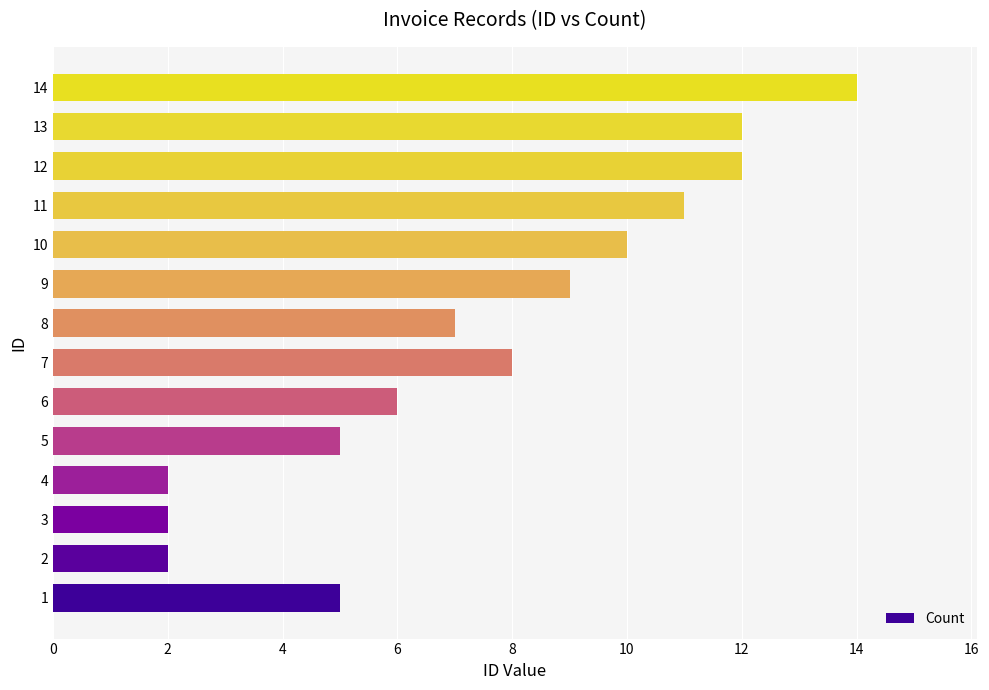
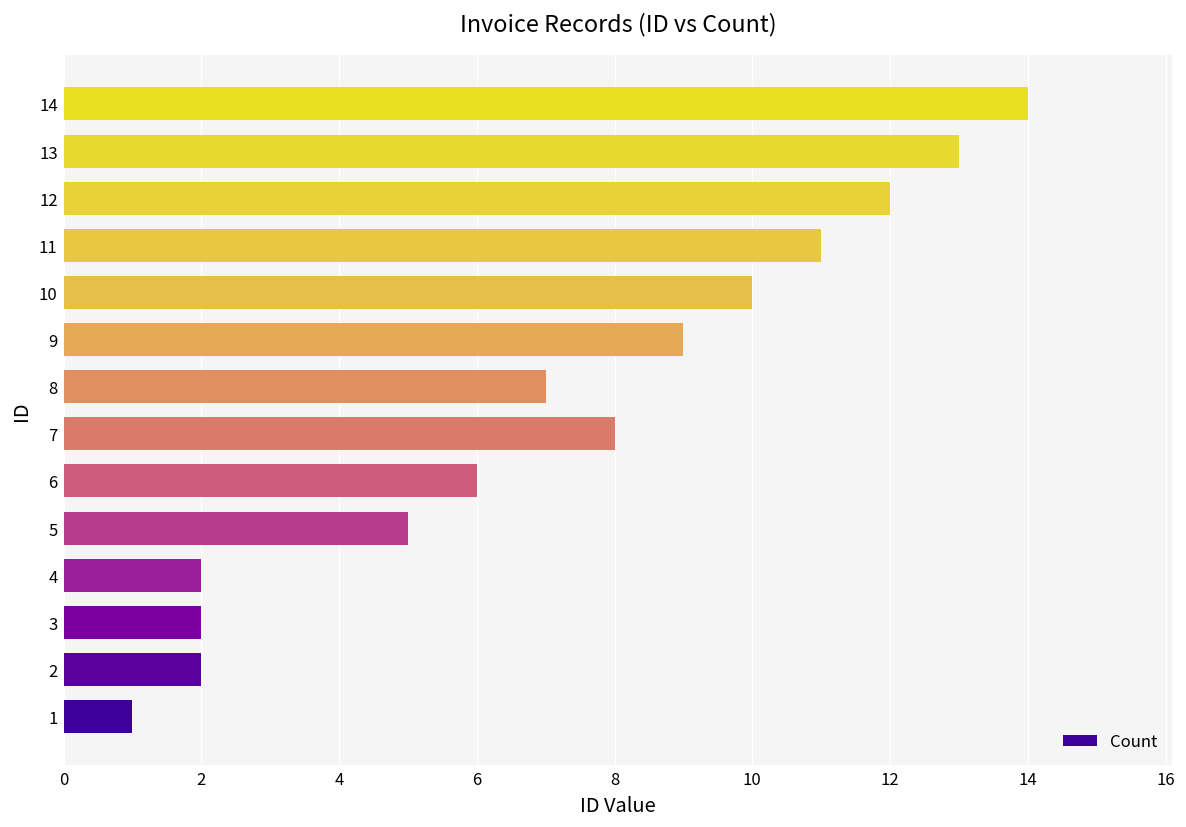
  {
    "14": 14,
-   "13": 12,
+   "13": 13,
    "12": 12,
    "11": 11,
    "10": 10,
    "9": 9,
    "8": 7,
    "7": 8,
    "6": 6,
    "5": 5,
    "4": 2,
    "3": 2,
    "2": 2,
-   "1": 5
+   "1": 1
  }
